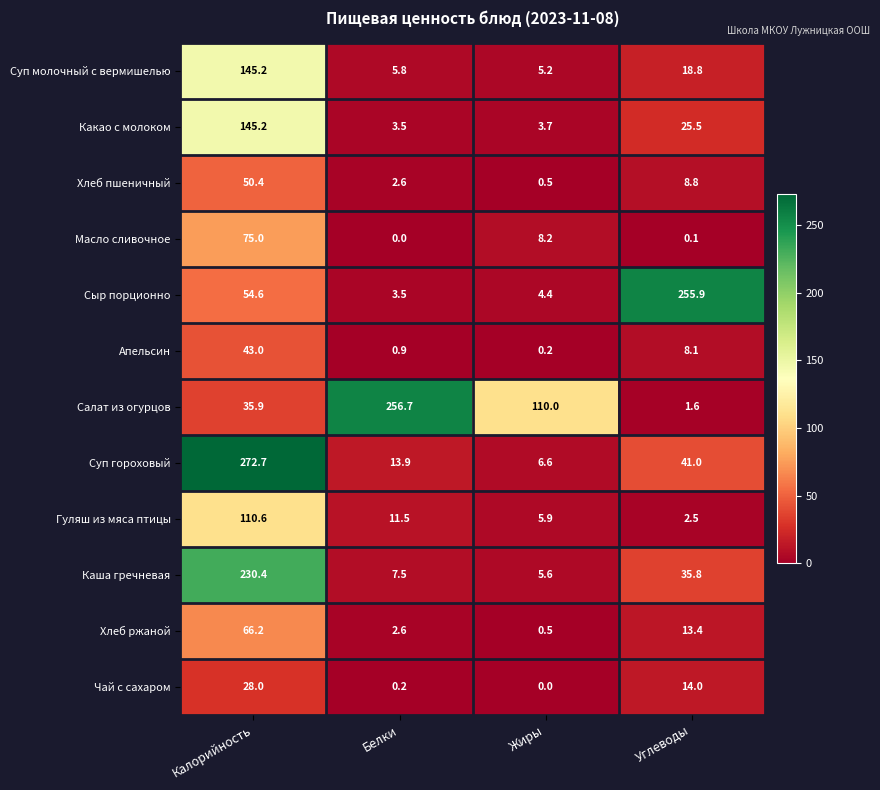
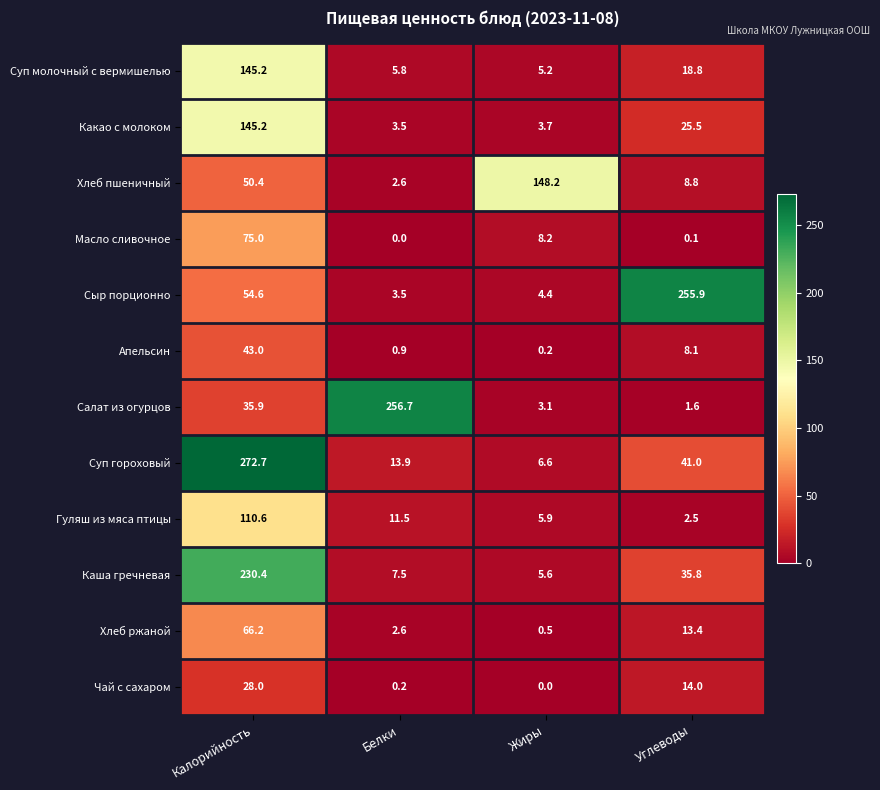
  {
    "Суп молочный с вермишелью": {
      "Калорийность": 145.2,
      "Белки": 5.8,
      "Жиры": 5.2,
      "Углеводы": 18.8
    },
    "Какао с молоком": {
      "Калорийность": 145.2,
      "Белки": 3.5,
      "Жиры": 3.7,
      "Углеводы": 25.5
    },
    "Хлеб пшеничный": {
      "Калорийность": 50.4,
      "Белки": 2.6,
-     "Жиры": 0.5,
+     "Жиры": 148.2,
      "Углеводы": 8.8
    },
    "Масло сливочное": {
      "Калорийность": 75.0,
      "Белки": 0.0,
      "Жиры": 8.2,
      "Углеводы": 0.1
    },
    "Сыр порционно": {
      "Калорийность": 54.6,
      "Белки": 3.5,
      "Жиры": 4.4,
      "Углеводы": 255.9
    },
    "Апельсин": {
      "Калорийность": 43.0,
      "Белки": 0.9,
      "Жиры": 0.2,
      "Углеводы": 8.1
    },
    "Салат из огурцов": {
      "Калорийность": 35.9,
      "Белки": 256.7,
-     "Жиры": 110.0,
+     "Жиры": 3.1,
      "Углеводы": 1.6
    },
    "Суп гороховый": {
      "Калорийность": 272.7,
      "Белки": 13.9,
      "Жиры": 6.6,
      "Углеводы": 41.0
    },
    "Гуляш из мяса птицы": {
      "Калорийность": 110.6,
      "Белки": 11.5,
      "Жиры": 5.9,
      "Углеводы": 2.5
    },
    "Каша гречневая": {
      "Калорийность": 230.4,
      "Белки": 7.5,
      "Жиры": 5.6,
      "Углеводы": 35.8
    },
    "Хлеб ржаной": {
      "Калорийность": 66.2,
      "Белки": 2.6,
      "Жиры": 0.5,
      "Углеводы": 13.4
    },
    "Чай с сахаром": {
      "Калорийность": 28.0,
      "Белки": 0.2,
      "Жиры": 0.0,
      "Углеводы": 14.0
    }
  }
